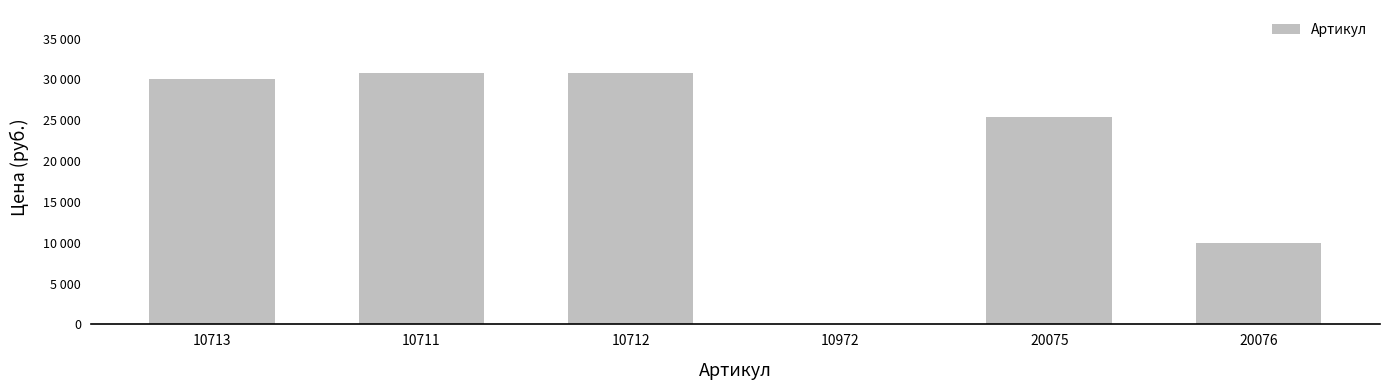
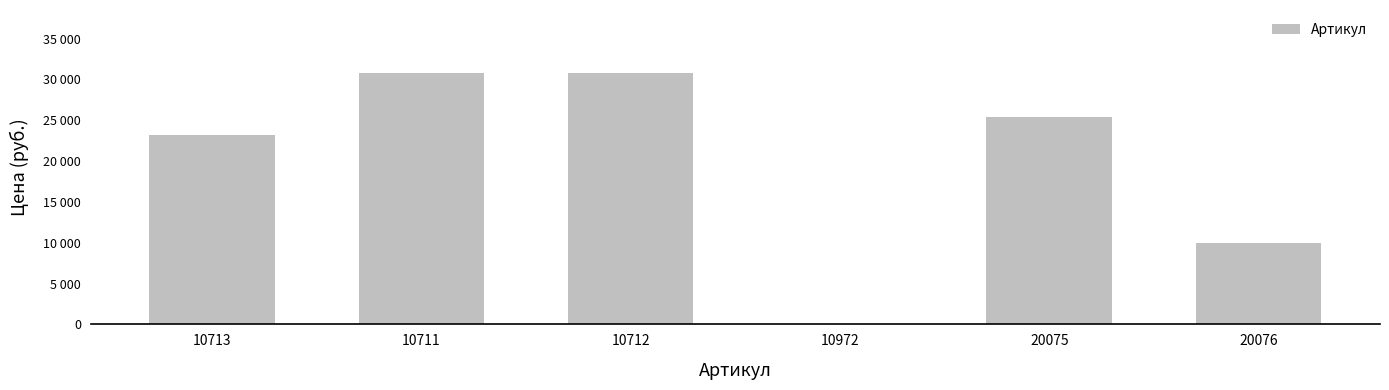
  {
-   "10713": 30000,
+   "10713": 23000,
    "10711": 31000,
    "10712": 31000,
    "10972": 0,
    "20075": 25000,
    "20076": 10000
  }
